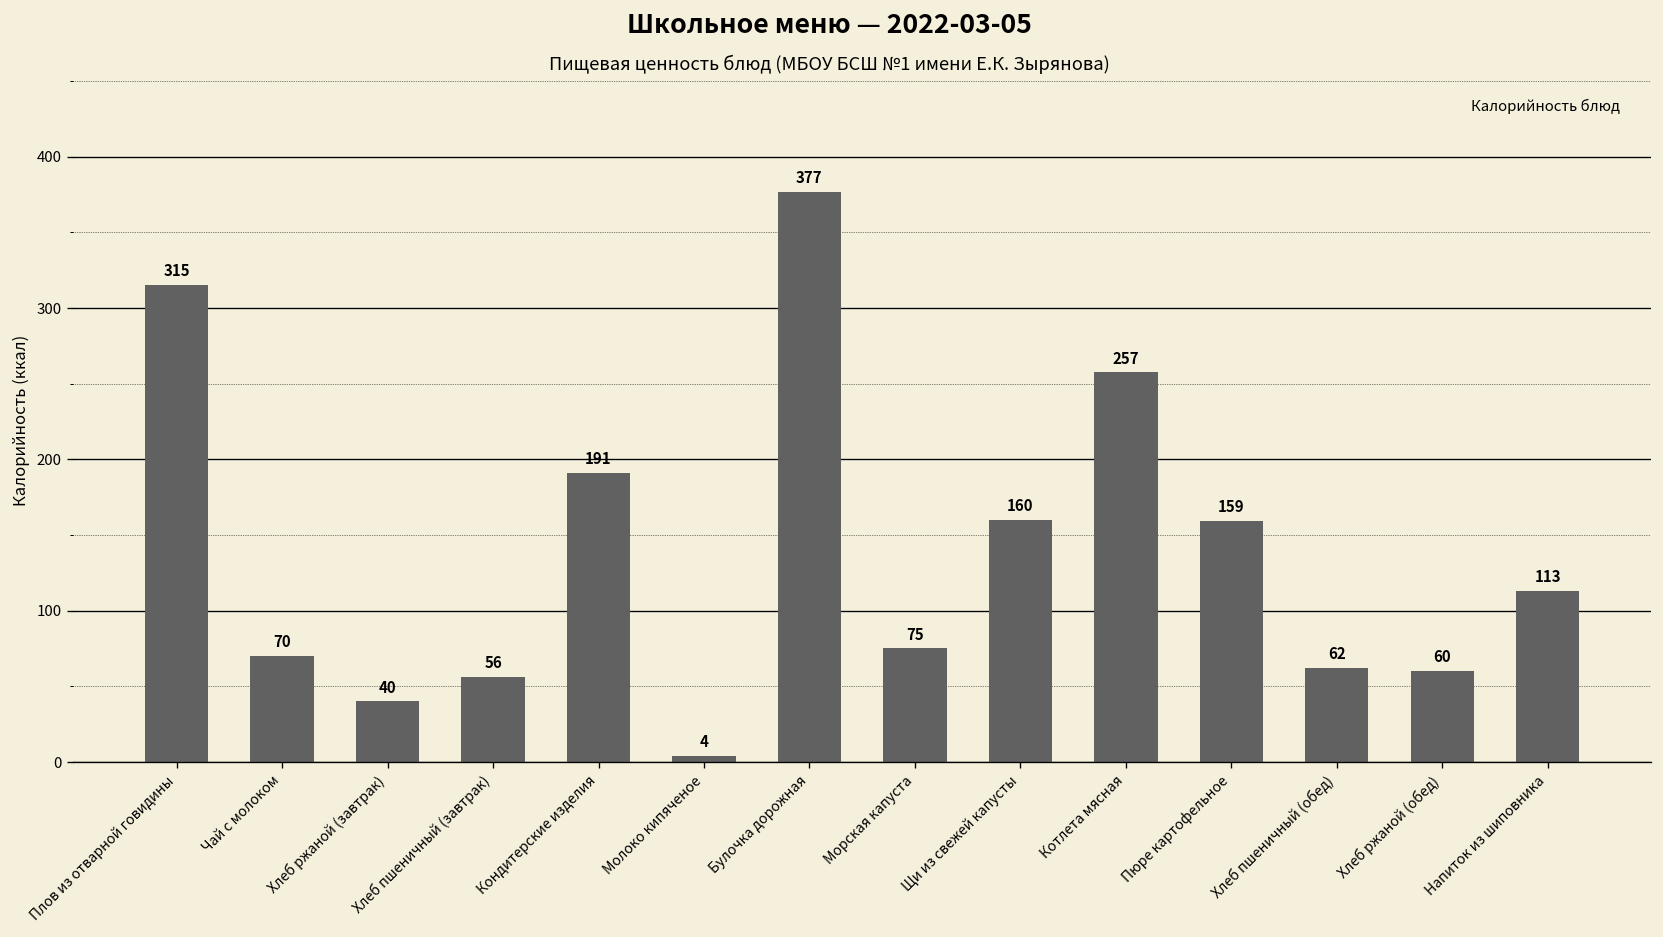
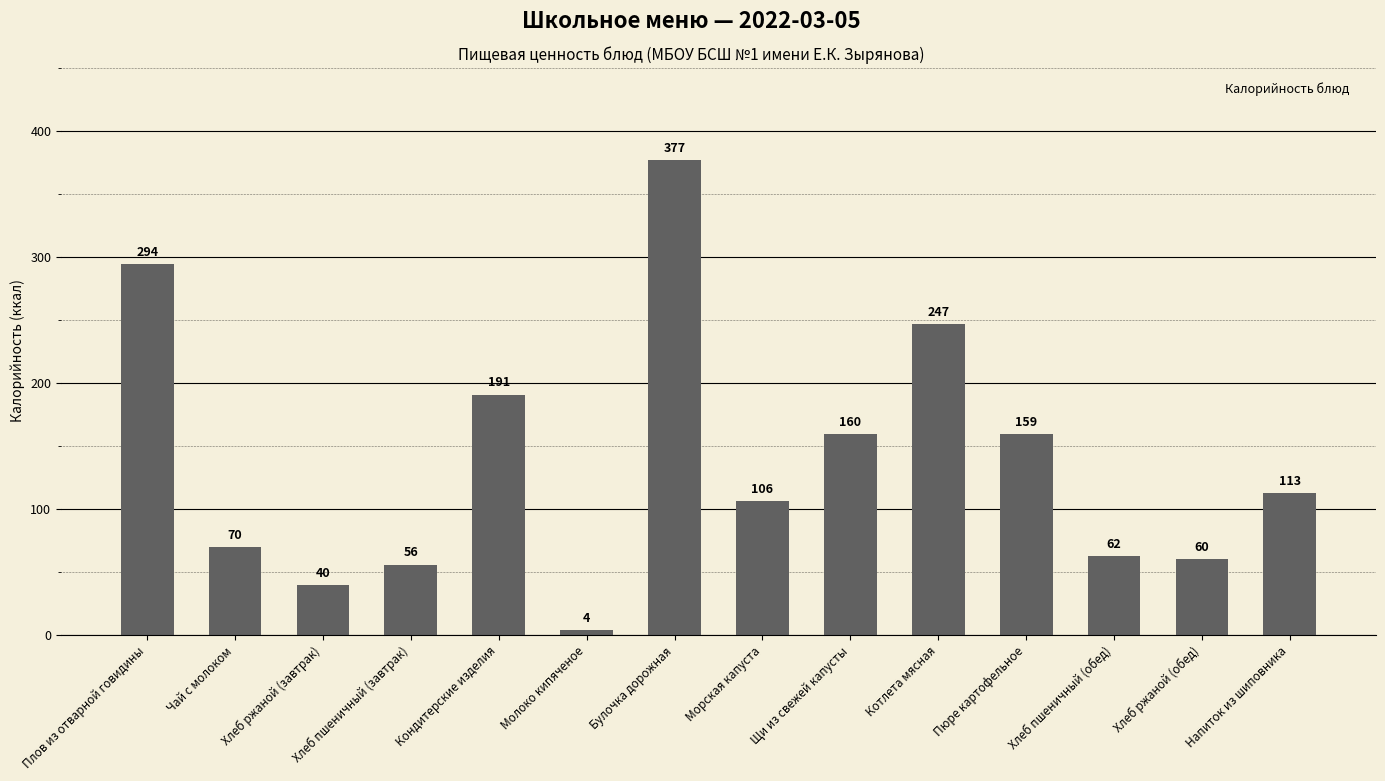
  {
-   "Плов из отварной говидины": 315,
+   "Плов из отварной говидины": 294,
    "Чай с молоком": 70,
    "Хлеб ржаной (завтрак)": 40,
    "Хлеб пшеничный (завтрак)": 56,
    "Кондитерские изделия": 191,
    "Молоко кипяченое": 4,
    "Булочка дорожная": 377,
-   "Морская капуста": 75,
+   "Морская капуста": 106,
    "Щи из свежей капусты": 160,
-   "Котлета мясная": 257,
+   "Котлета мясная": 247,
    "Пюре картофельное": 159,
    "Хлеб пшеничный (обед)": 62,
    "Хлеб ржаной (обед)": 60,
    "Напиток из шиповника": 113
  }
